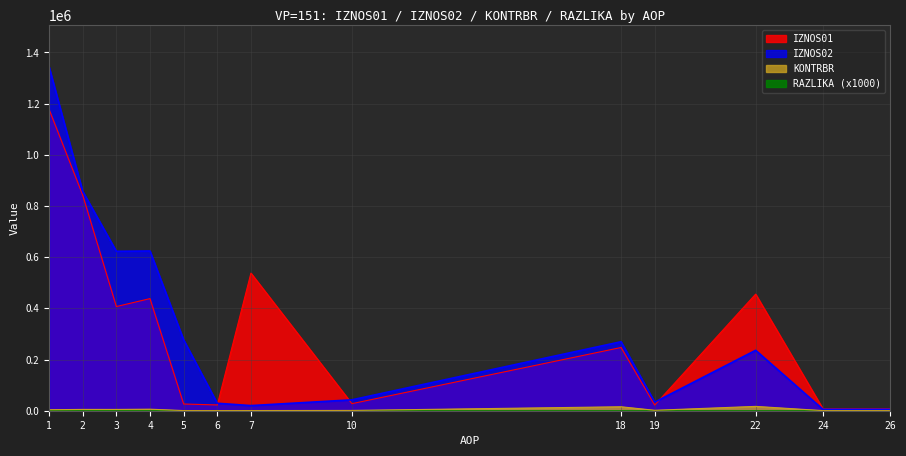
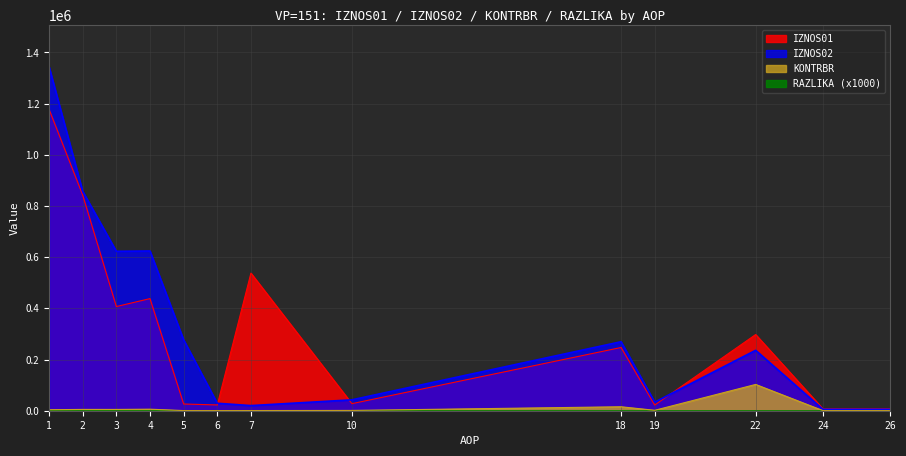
  {
    "IZNOS01": {
      "1": 1180000,
      "2": 840000,
      "3": 410000,
      "4": 440000,
      "5": 30000,
      "7": 540000,
      "10": 30000,
      "18": 250000,
      "19": 20000,
-     "22": 460000
+     "22": 300000
    },
    "IZNOS02": {
      "1": 1340000,
      "2": 860000,
      "3": 620000,
      "4": 620000,
      "5": 280000,
      "7": 20000,
      "10": 40000,
      "18": 270000,
      "19": 30000,
      "22": 240000
    },
    "KONTRBR": {
      "18": 20000,
-     "22": 20000
+     "22": 100000
    }
  }
